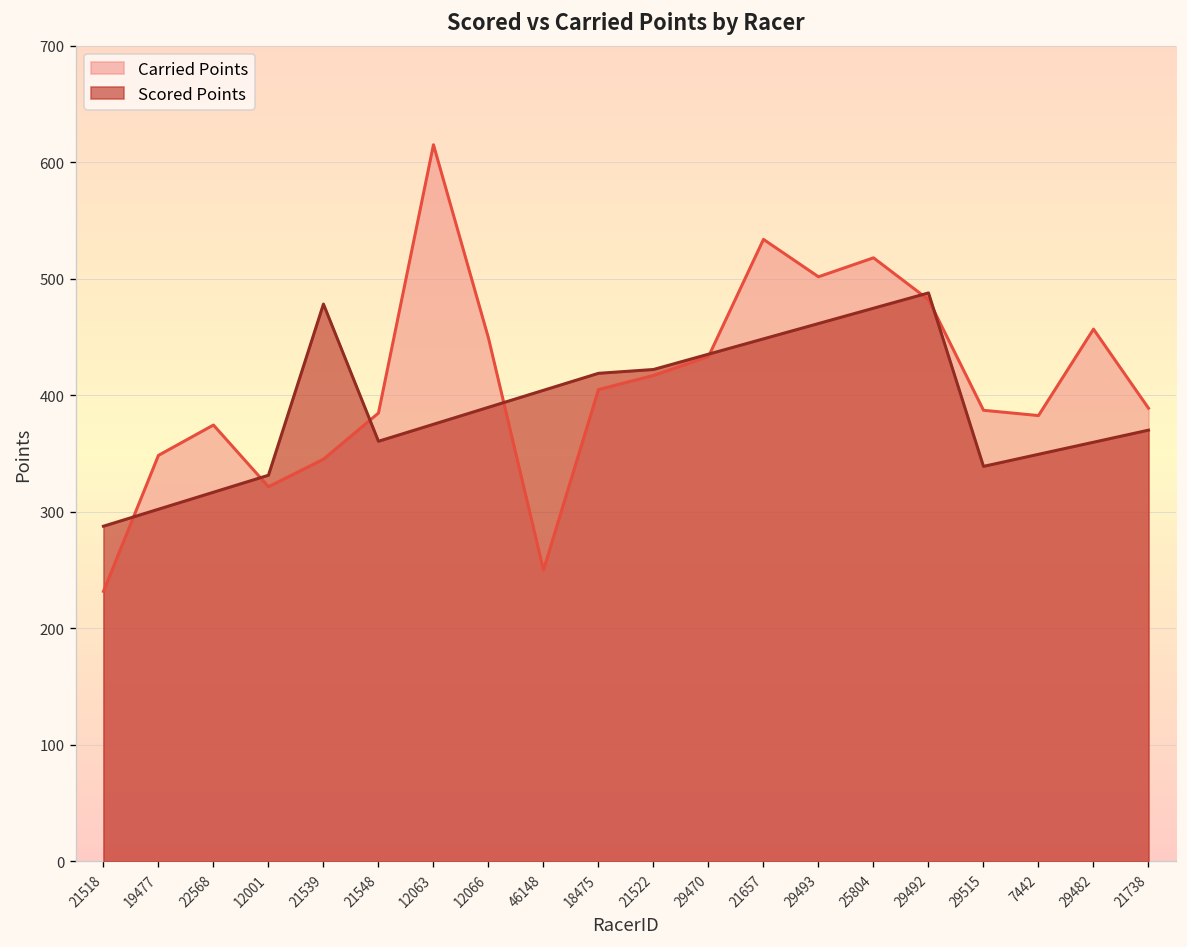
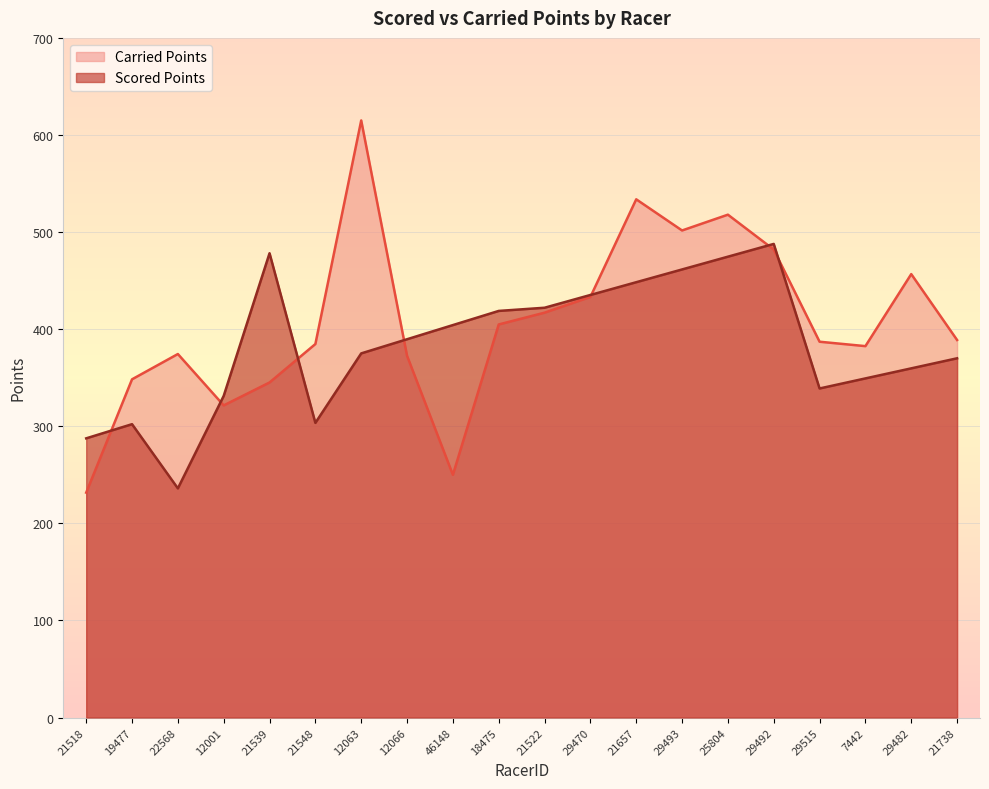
  {
    "Carried Points": {
      "21518": 230,
      "19477": 350,
      "22568": 370,
      "12001": 320,
      "21539": 350,
      "21548": 380,
      "12063": 610,
-     "12066": 450,
+     "12066": 370,
      "46148": 250,
      "18475": 400,
      "21522": 420,
      "21657": 530,
      "29493": 500,
      "25804": 520,
      "29492": 480,
      "29515": 390,
      "7442": 380,
      "29482": 460,
      "21738": 390
    },
    "Scored Points": {
      "21518": 290,
      "19477": 300,
-     "22568": 320,
+     "22568": 240,
      "12001": 330,
      "21539": 480,
-     "21548": 360,
+     "21548": 300,
      "12063": 380,
      "12066": 390,
      "46148": 400,
      "18475": 420,
      "21522": 420,
      "21657": 450,
      "29493": 460,
      "25804": 470,
      "29492": 490,
      "29515": 340,
      "7442": 350,
      "29482": 360,
      "21738": 370
    }
  }
